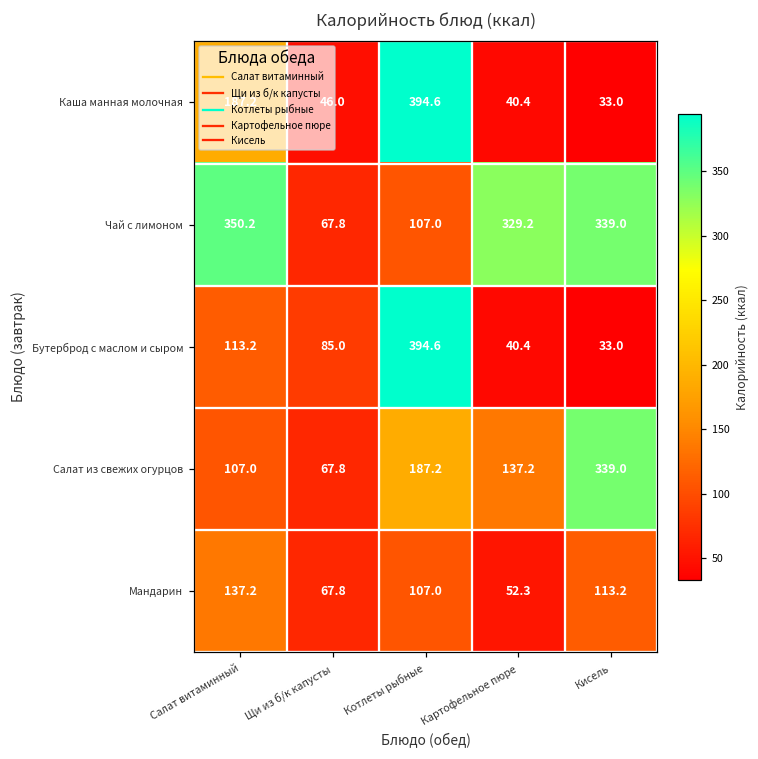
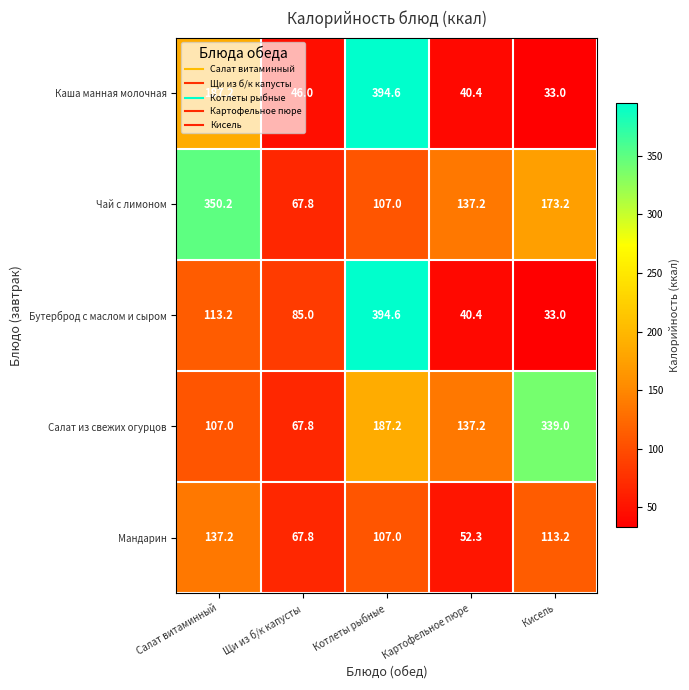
  {
    "Каша манная молочная": {
      "Котлеты рыбные": 394.6,
      "Картофельное пюре": 40.4,
      "Кисель": 33.0
    },
    "Чай с лимоном": {
      "Салат витаминный": 350.2,
      "Щи из б/к капусты": 67.8,
      "Котлеты рыбные": 107.0,
-     "Картофельное пюре": 329.2,
-     "Кисель": 339.0
+     "Картофельное пюре": 137.2,
+     "Кисель": 173.2
    },
    "Бутерброд с маслом и сыром": {
      "Салат витаминный": 113.2,
      "Щи из б/к капусты": 85.0,
      "Котлеты рыбные": 394.6,
      "Картофельное пюре": 40.4,
      "Кисель": 33.0
    },
    "Салат из свежих огурцов": {
      "Салат витаминный": 107.0,
      "Щи из б/к капусты": 67.8,
      "Котлеты рыбные": 187.2,
      "Картофельное пюре": 137.2,
      "Кисель": 339.0
    },
    "Мандарин": {
      "Салат витаминный": 137.2,
      "Щи из б/к капусты": 67.8,
      "Котлеты рыбные": 107.0,
      "Картофельное пюре": 52.3,
      "Кисель": 113.2
    }
  }
